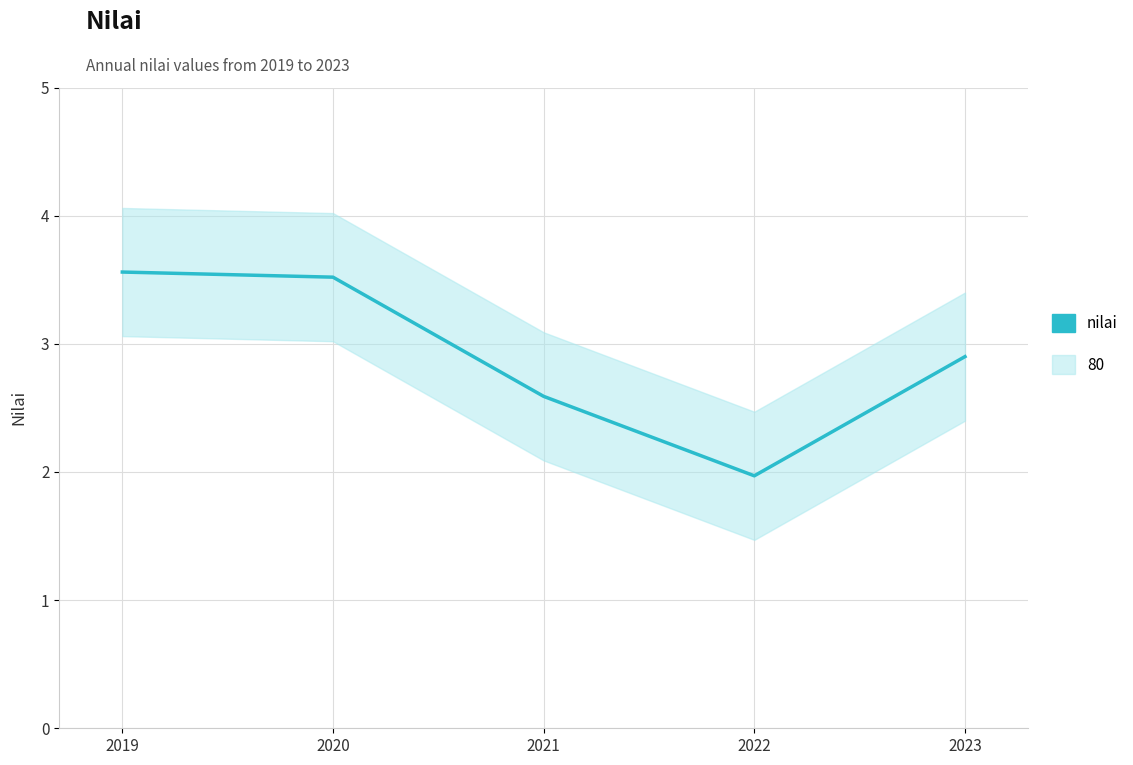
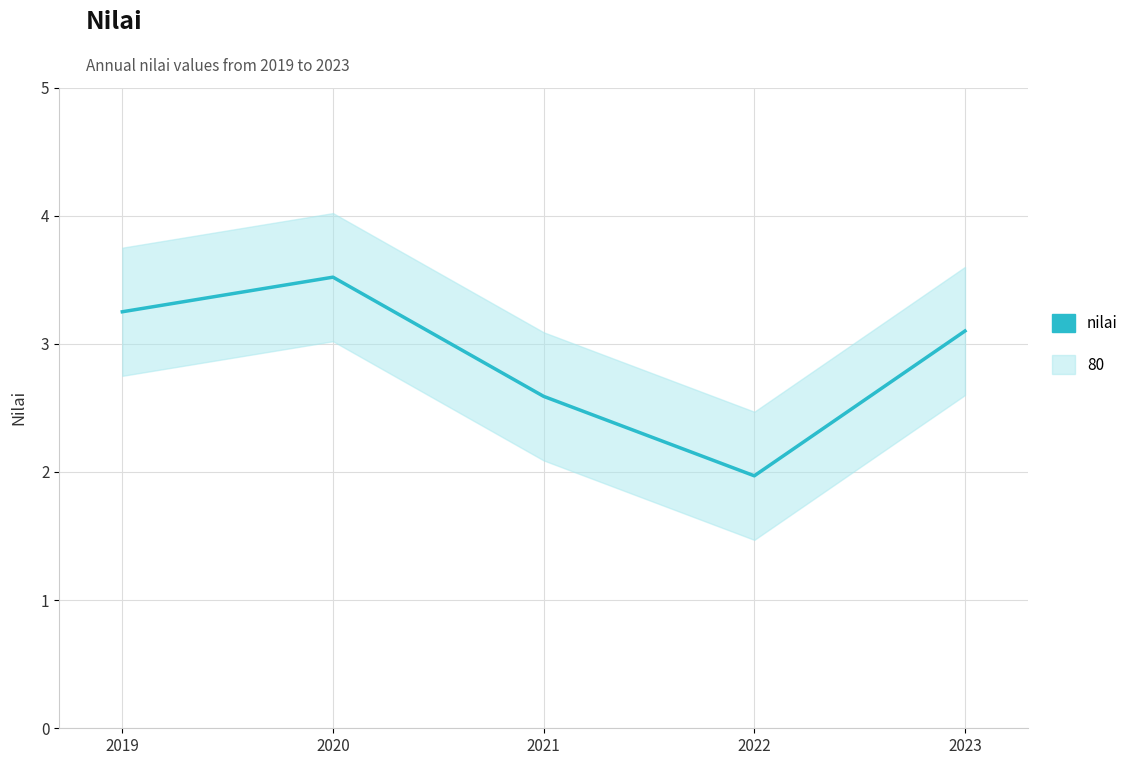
  {
    "nilai": {
-     "2019": 3.56,
+     "2019": 3.25,
      "2020": 3.52,
      "2021": 2.59,
      "2022": 1.97,
-     "2023": 2.9
+     "2023": 3.1
    }
  }
